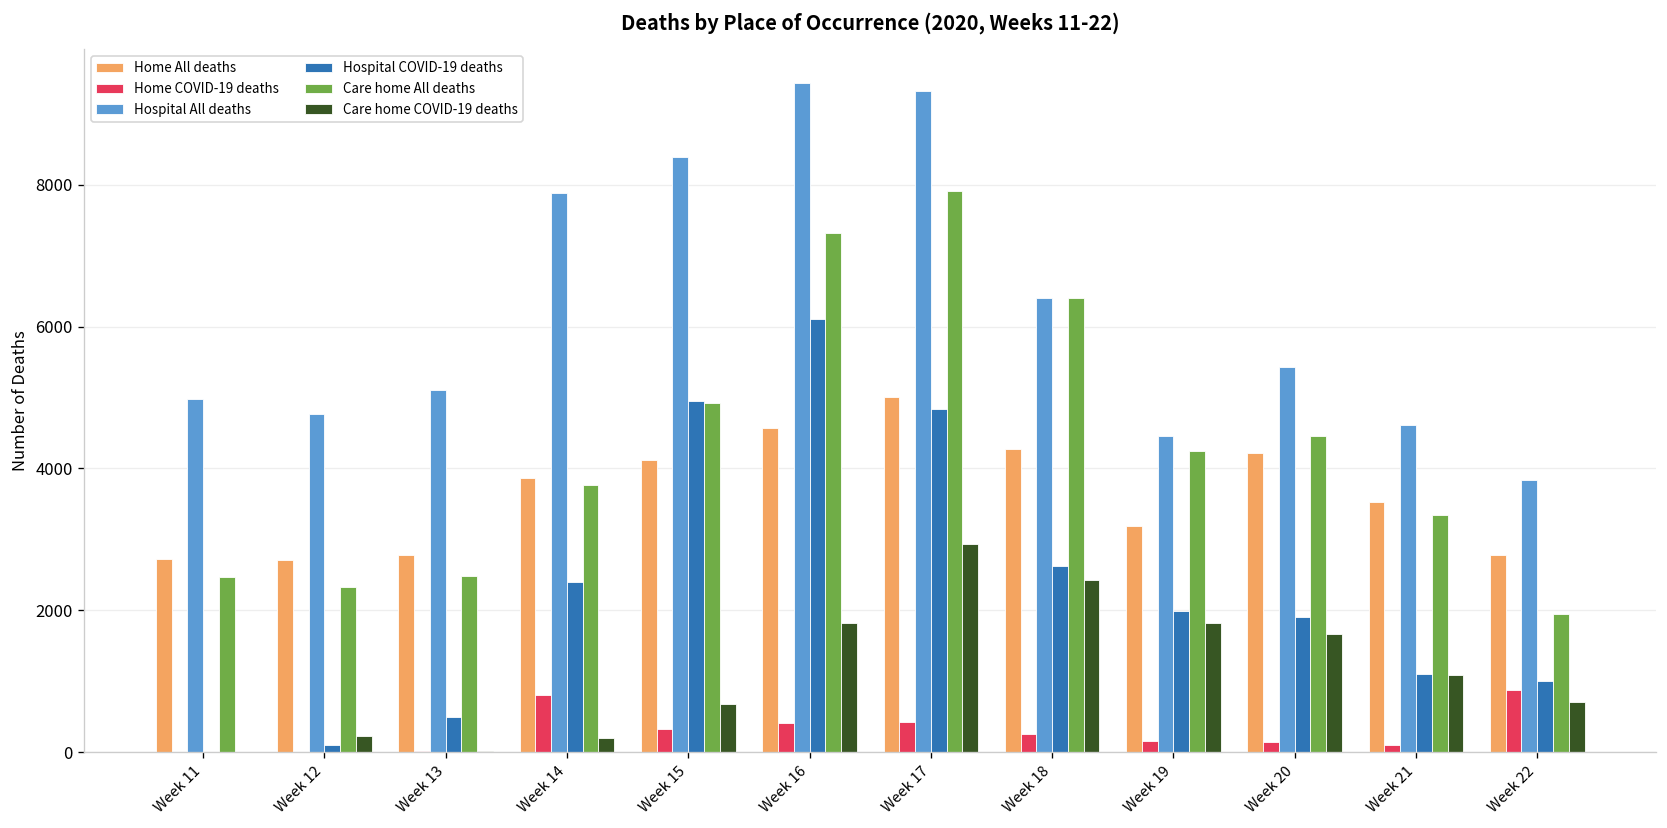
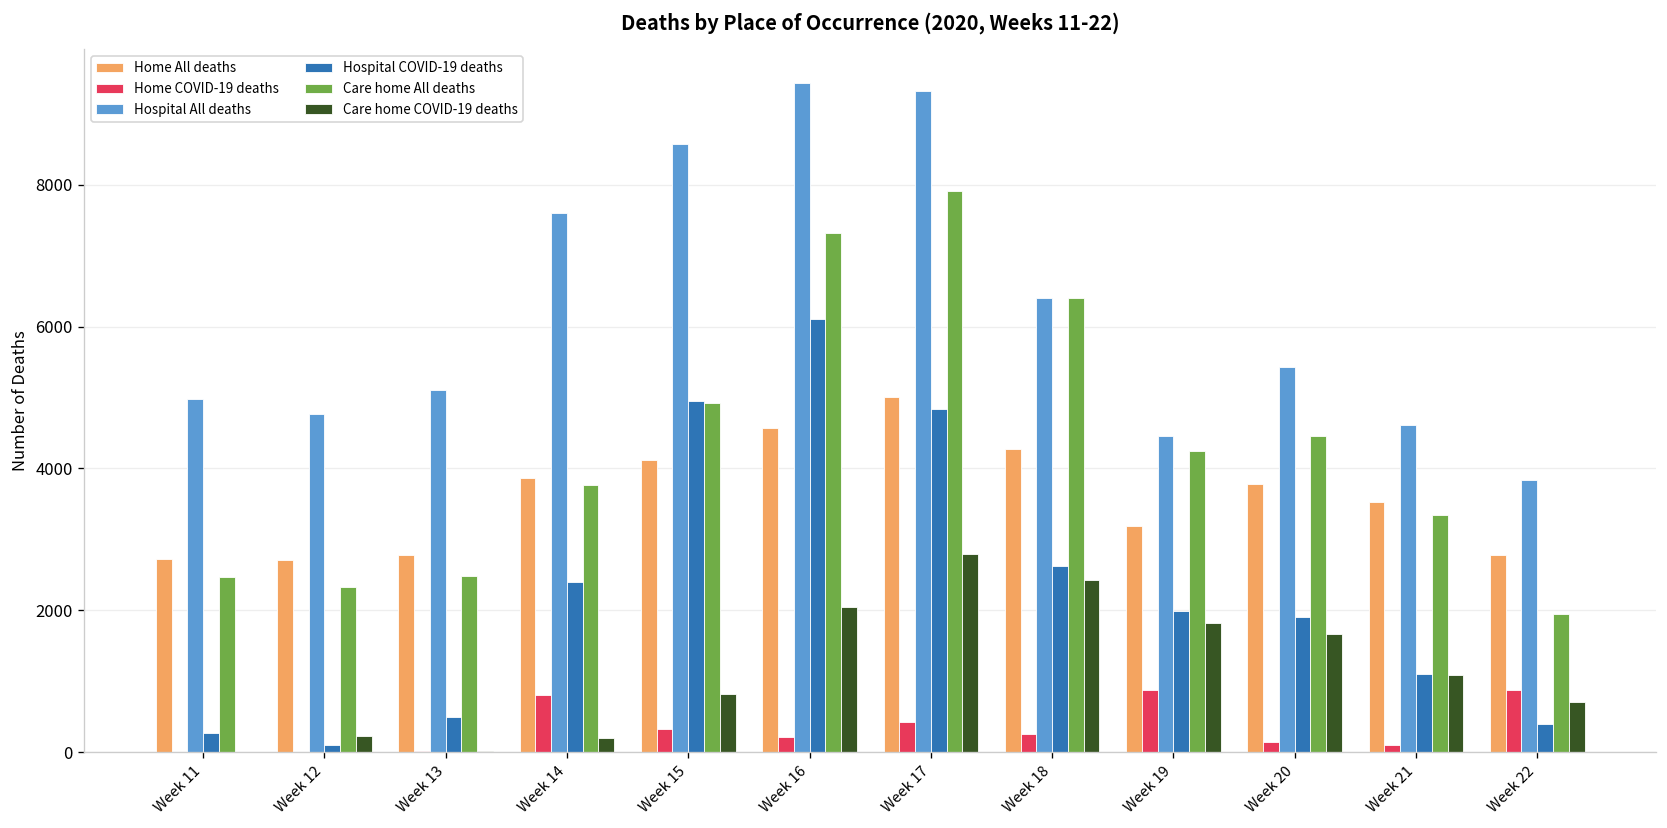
  {
    "Home All deaths": {
      "Week 11": 2700,
      "Week 12": 2700,
      "Week 13": 2800,
      "Week 14": 3900,
      "Week 15": 4100,
      "Week 16": 4600,
      "Week 17": 5000,
      "Week 18": 4300,
      "Week 19": 3200,
-     "Week 20": 4200,
+     "Week 20": 3800,
      "Week 21": 3500,
      "Week 22": 2800
    },
    "Home COVID-19 deaths": {
      "Week 11": 0,
      "Week 14": 800,
      "Week 15": 300,
-     "Week 16": 400,
+     "Week 16": 200,
      "Week 17": 400,
      "Week 18": 300,
-     "Week 19": 200,
+     "Week 19": 900,
      "Week 20": 100,
      "Week 21": 100,
      "Week 22": 900
    },
    "Hospital All deaths": {
      "Week 11": 5000,
      "Week 12": 4800,
      "Week 13": 5100,
-     "Week 14": 7900,
-     "Week 15": 8400,
+     "Week 14": 7600,
+     "Week 15": 8600,
      "Week 16": 9400,
      "Week 17": 9300,
      "Week 18": 6400,
      "Week 19": 4500,
      "Week 20": 5400,
      "Week 21": 4600,
      "Week 22": 3800
    },
    "Hospital COVID-19 deaths": {
-     "Week 11": 0,
+     "Week 11": 300,
      "Week 12": 100,
      "Week 13": 500,
      "Week 14": 2400,
      "Week 15": 5000,
      "Week 16": 6100,
      "Week 17": 4800,
      "Week 18": 2600,
      "Week 19": 2000,
      "Week 20": 1900,
      "Week 21": 1100,
-     "Week 22": 1000
+     "Week 22": 400
    },
    "Care home All deaths": {
      "Week 11": 2500,
      "Week 12": 2300,
      "Week 13": 2500,
      "Week 14": 3800,
      "Week 15": 4900,
      "Week 16": 7300,
      "Week 17": 7900,
      "Week 18": 6400,
      "Week 19": 4200,
      "Week 20": 4500,
      "Week 21": 3400,
      "Week 22": 2000
    },
    "Care home COVID-19 deaths": {
      "Week 11": 0,
      "Week 12": 200,
      "Week 14": 200,
-     "Week 15": 700,
-     "Week 16": 1800,
-     "Week 17": 2900,
+     "Week 15": 800,
+     "Week 16": 2100,
+     "Week 17": 2800,
      "Week 18": 2400,
      "Week 19": 1800,
      "Week 20": 1700,
      "Week 21": 1100,
      "Week 22": 700
    }
  }
